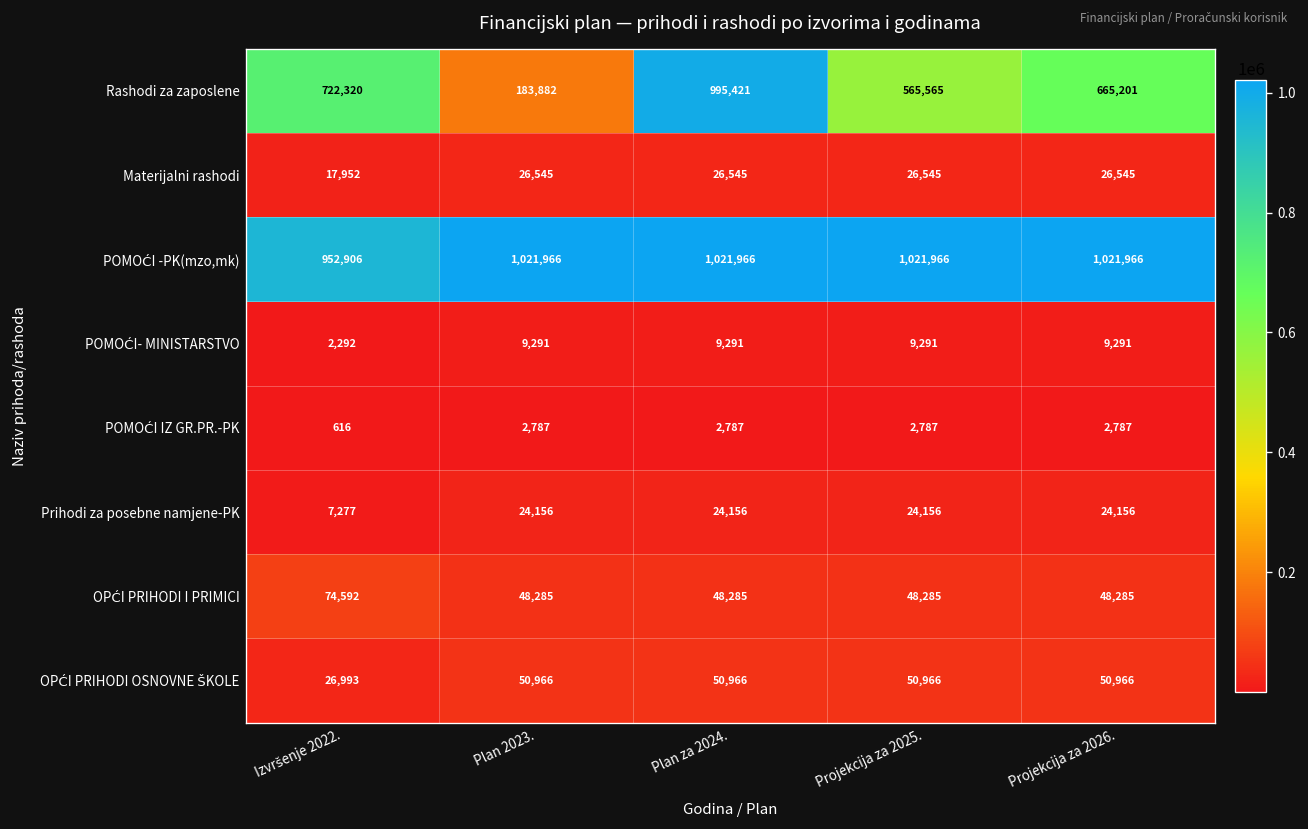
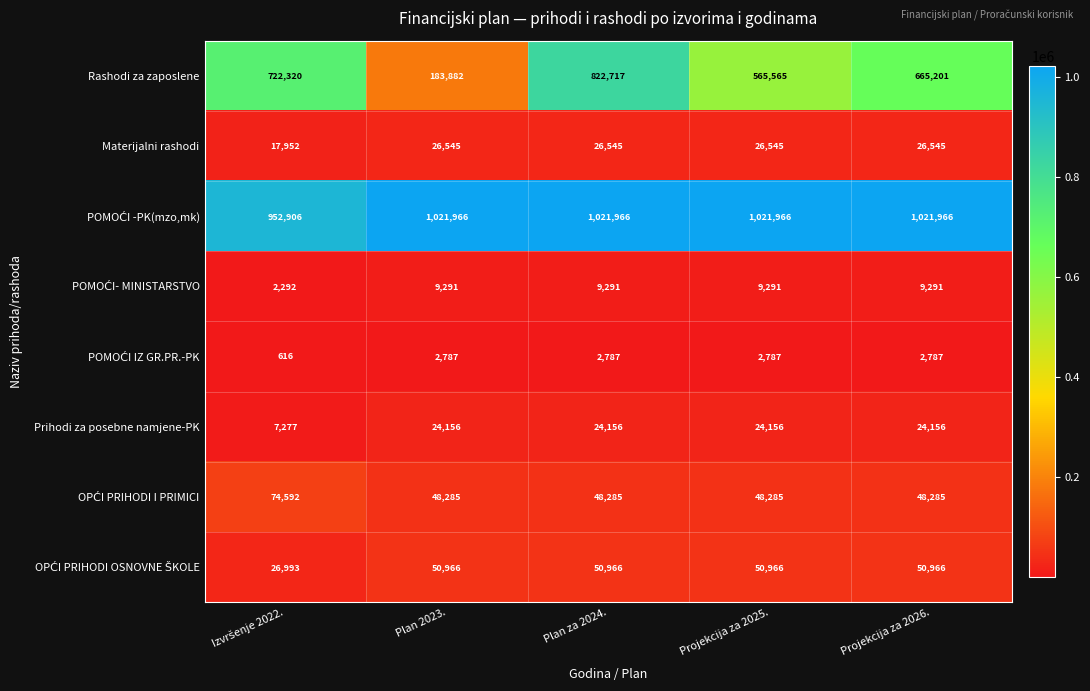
  {
    "Rashodi za zaposlene": {
      "Izvršenje 2022.": "722,320",
      "Plan 2023.": "183,882",
-     "Plan za 2024.": "995,421",
+     "Plan za 2024.": "822,717",
      "Projekcija za 2025.": "565,565",
      "Projekcija za 2026.": "665,201"
    },
    "Materijalni rashodi": {
      "Izvršenje 2022.": "17,952",
      "Plan 2023.": "26,545",
      "Plan za 2024.": "26,545",
      "Projekcija za 2025.": "26,545",
      "Projekcija za 2026.": "26,545"
    },
    "POMOĆI -PK(mzo,mk)": {
      "Izvršenje 2022.": "952,906",
      "Plan 2023.": "1,021,966",
      "Plan za 2024.": "1,021,966",
      "Projekcija za 2025.": "1,021,966",
      "Projekcija za 2026.": "1,021,966"
    },
    "POMOĆI- MINISTARSTVO": {
      "Izvršenje 2022.": "2,292",
      "Plan 2023.": "9,291",
      "Plan za 2024.": "9,291",
      "Projekcija za 2025.": "9,291",
      "Projekcija za 2026.": "9,291"
    },
    "POMOĆI IZ GR.PR.-PK": {
      "Izvršenje 2022.": "616",
      "Plan 2023.": "2,787",
      "Plan za 2024.": "2,787",
      "Projekcija za 2025.": "2,787",
      "Projekcija za 2026.": "2,787"
    },
    "Prihodi za posebne namjene-PK": {
      "Izvršenje 2022.": "7,277",
      "Plan 2023.": "24,156",
      "Plan za 2024.": "24,156",
      "Projekcija za 2025.": "24,156",
      "Projekcija za 2026.": "24,156"
    },
    "OPĆI PRIHODI I PRIMICI": {
      "Izvršenje 2022.": "74,592",
      "Plan 2023.": "48,285",
      "Plan za 2024.": "48,285",
      "Projekcija za 2025.": "48,285",
      "Projekcija za 2026.": "48,285"
    },
    "OPĆI PRIHODI OSNOVNE ŠKOLE": {
      "Izvršenje 2022.": "26,993",
      "Plan 2023.": "50,966",
      "Plan za 2024.": "50,966",
      "Projekcija za 2025.": "50,966",
      "Projekcija za 2026.": "50,966"
    }
  }
